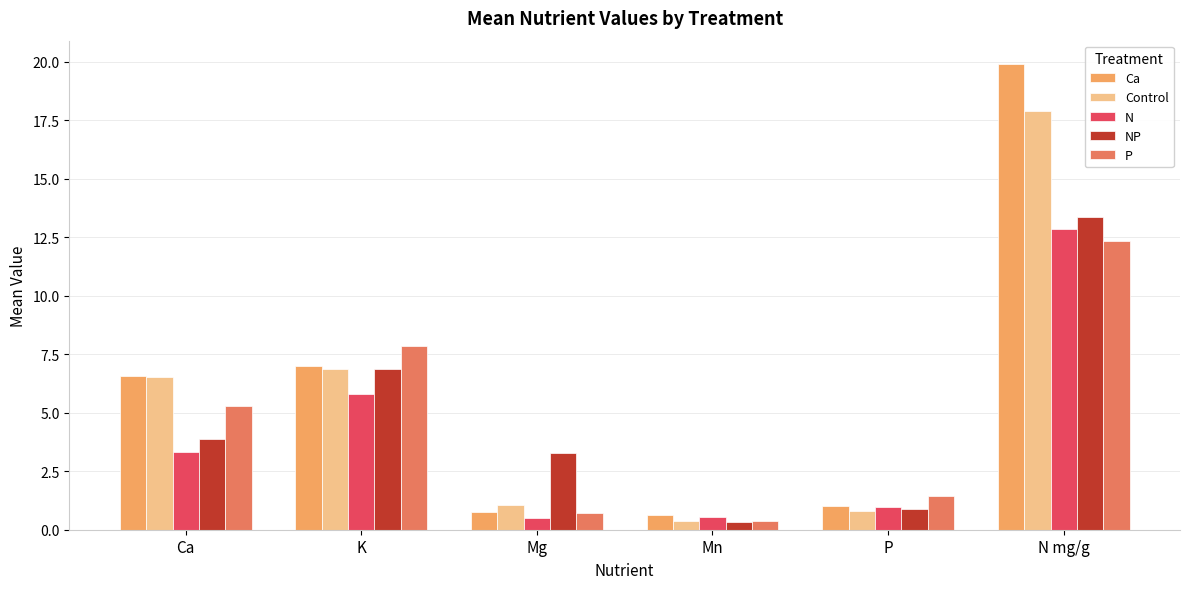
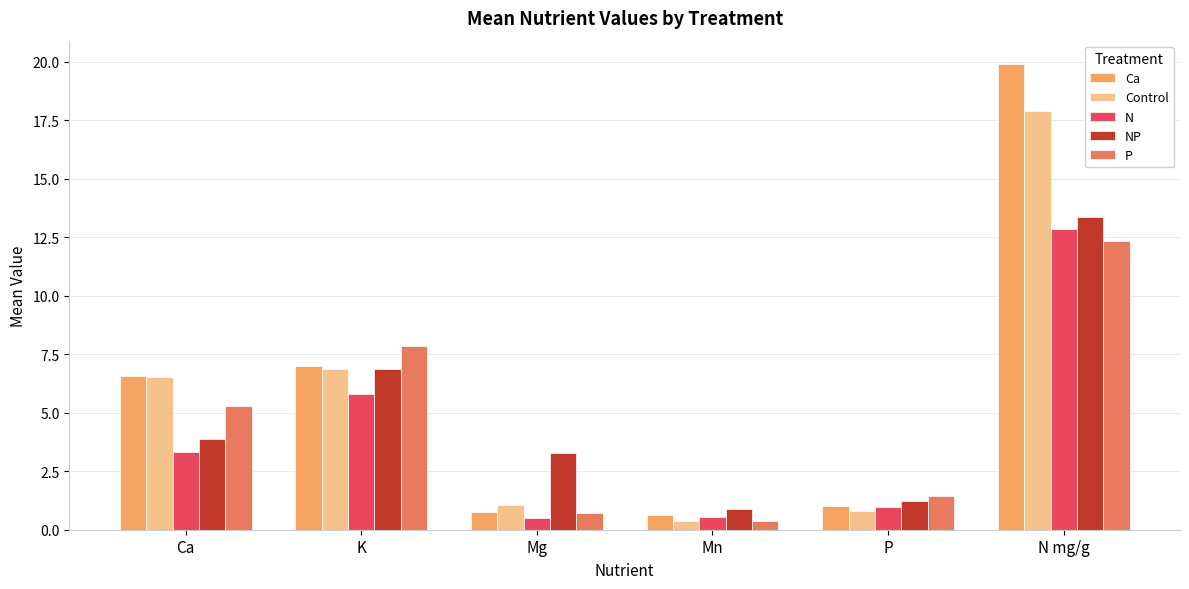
  {
    "NP": {
      "Ca": 3.9,
      "K": 6.9,
      "Mg": 3.3,
-     "Mn": 0.3,
-     "P": 0.9,
+     "Mn": 0.9,
+     "P": 1.2,
      "N mg/g": 13.4
    }
  }
